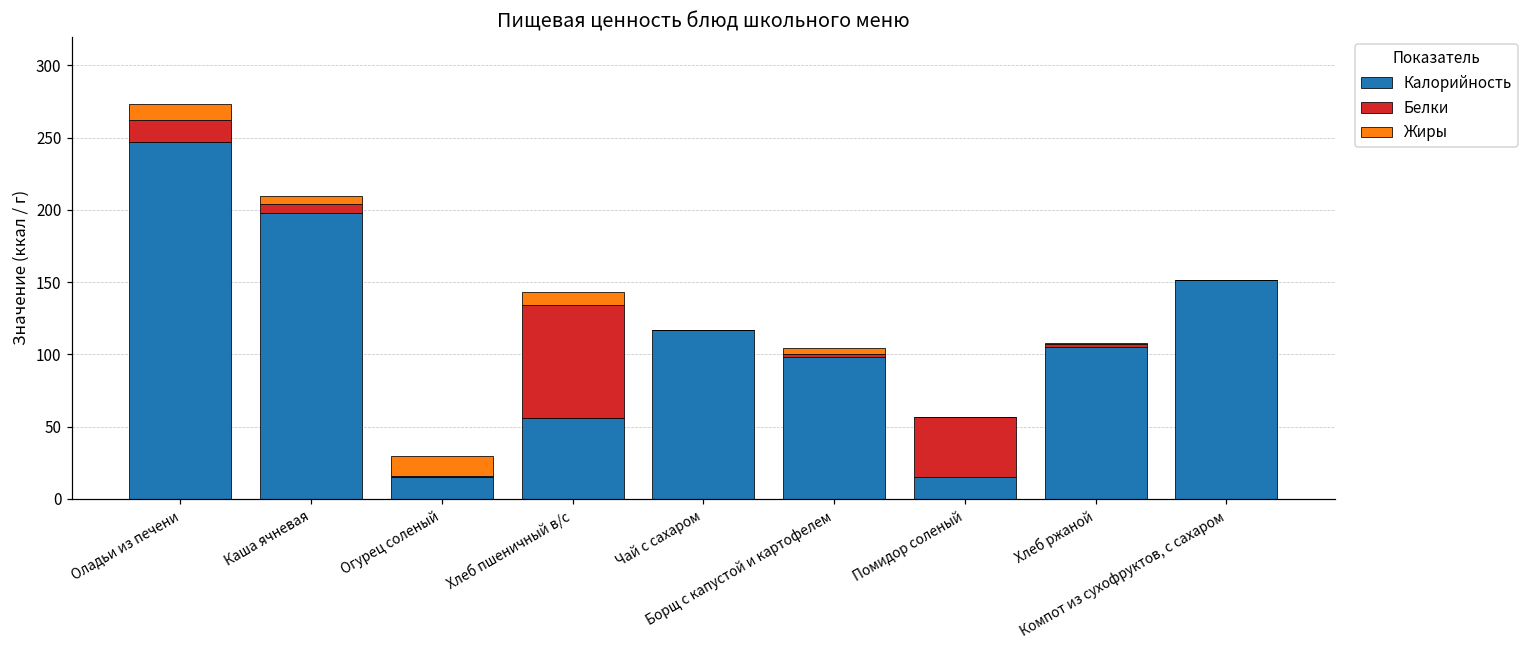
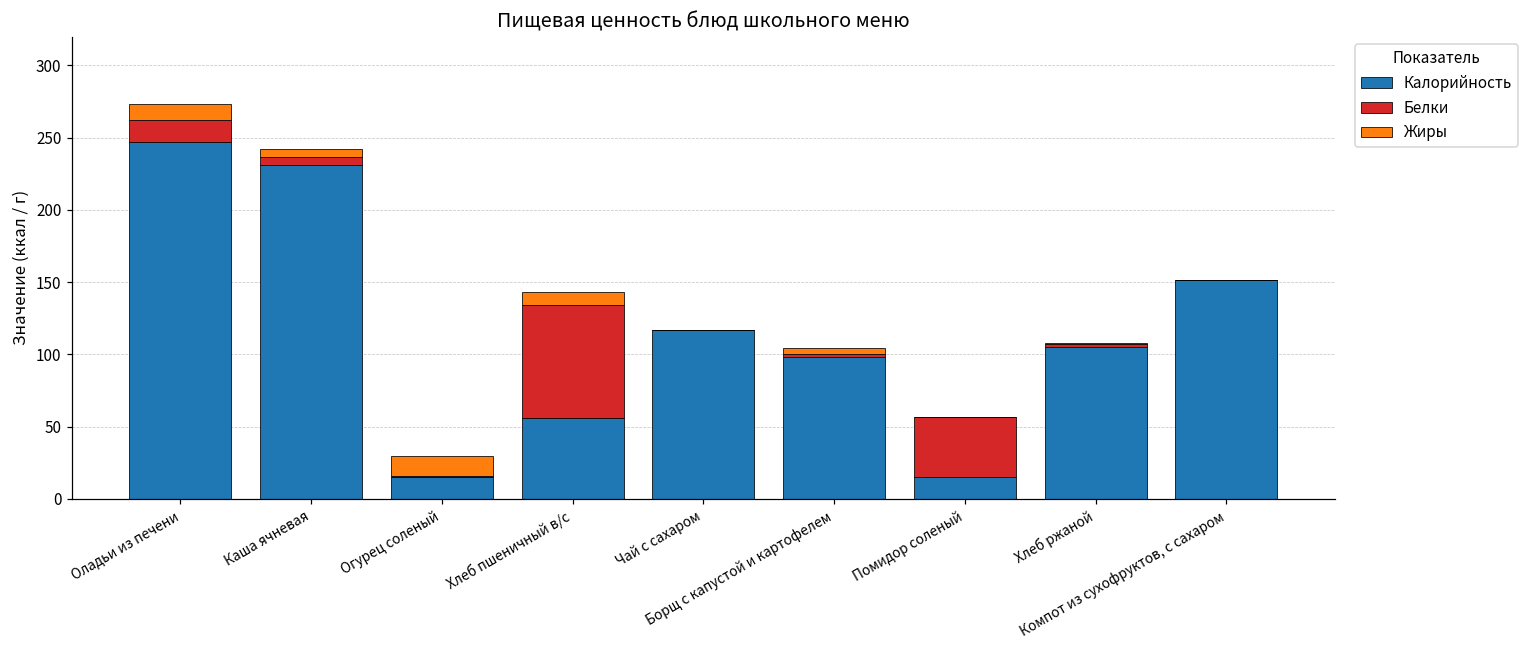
  {
    "Калорийность": {
      "Оладьи из печени": 247,
-     "Каша ячневая": 198,
+     "Каша ячневая": 231,
      "Огурец соленый": 15,
      "Хлеб пшеничный в/с": 56,
      "Чай с сахаром": 117,
      "Борщ с капустой и картофелем": 98,
      "Помидор соленый": 15,
      "Хлеб ржаной": 105,
      "Компот из сухофруктов, с сахаром": 151
    },
    "Белки": {
      "Оладьи из печени": 15,
      "Каша ячневая": 6,
      "Хлеб пшеничный в/с": 79,
      "Чай с сахаром": 0,
      "Борщ с капустой и картофелем": 2,
      "Помидор соленый": 42,
      "Хлеб ржаной": 2
    },
    "Жиры": {
      "Оладьи из печени": 11,
      "Каша ячневая": 6,
      "Огурец соленый": 14,
      "Хлеб пшеничный в/с": 8,
      "Чай с сахаром": 0,
      "Борщ с капустой и картофелем": 4,
      "Помидор соленый": 0,
      "Компот из сухофруктов, с сахаром": 0
    }
  }
